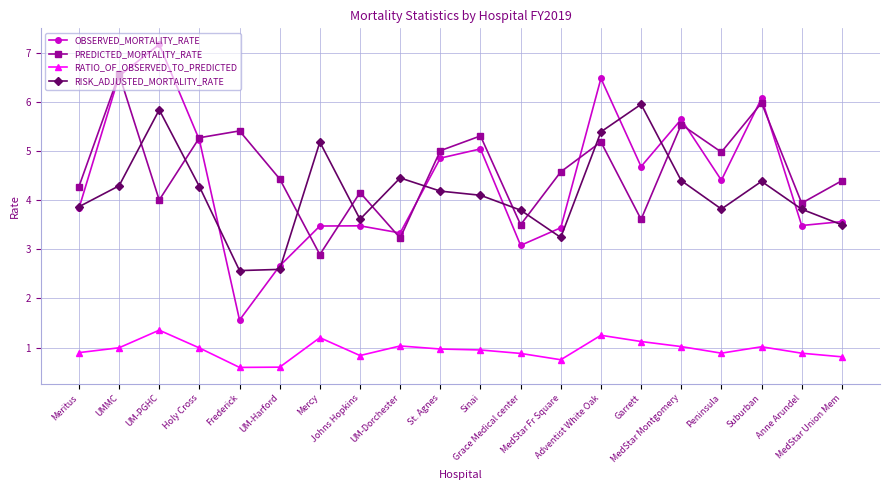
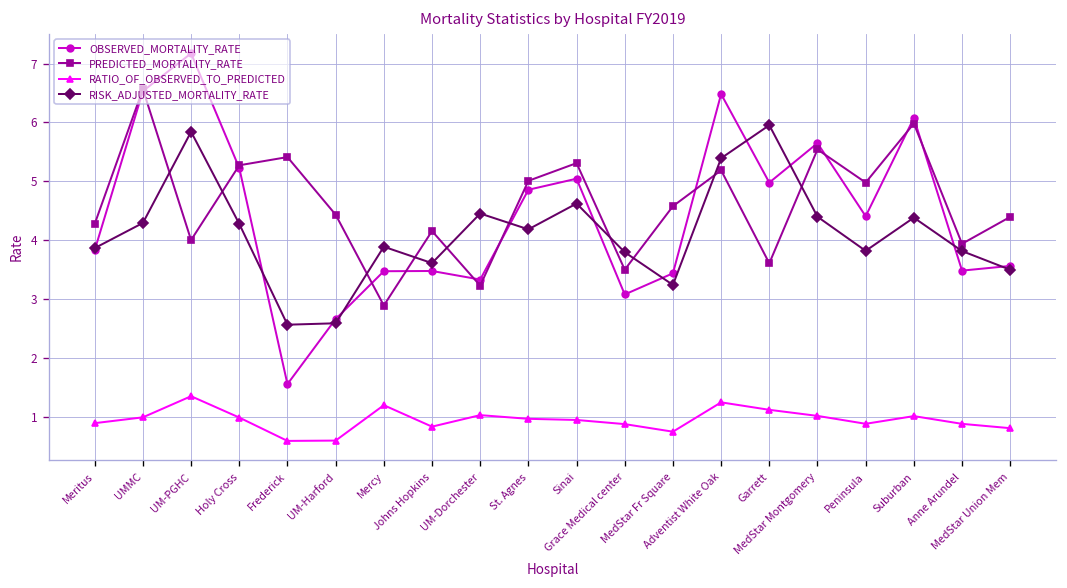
  {
    "OBSERVED_MORTALITY_RATE": {
      "Frederick": 1.6,
      "UM-Harford": 2.7,
      "Mercy": 3.5,
      "Johns Hopkins": 3.5,
      "UM-Dorchester": 3.3,
      "St. Agnes": 4.9,
      "Sinai": 5.0,
      "Grace Medical center": 3.1,
      "MedStar Fr Square": 3.4,
      "Adventist White Oak": 6.5,
-     "Garrett": 4.7,
+     "Garrett": 5.0,
      "MedStar Montgomery": 5.6,
      "Peninsula": 4.4,
      "Suburban": 6.1,
      "Anne Arundel": 3.5,
      "MedStar Union Mem": 3.6
    },
    "PREDICTED_MORTALITY_RATE": {
      "Meritus": 4.3,
      "UM-PGHC": 4.0,
      "Frederick": 5.4,
      "UM-Harford": 4.4,
      "Mercy": 2.9,
      "Johns Hopkins": 4.2,
      "UM-Dorchester": 3.2,
      "St. Agnes": 5.0,
      "Sinai": 5.3,
      "Grace Medical center": 3.5,
      "MedStar Fr Square": 4.6,
      "Adventist White Oak": 5.2,
      "Garrett": 3.6,
      "MedStar Montgomery": 5.5,
      "Peninsula": 5.0,
      "Suburban": 6.0,
      "Anne Arundel": 3.9,
      "MedStar Union Mem": 4.4
    },
    "RATIO_OF_OBSERVED_TO_PREDICTED": {
      "Meritus": 0.9,
      "UMMC": 1.0,
      "UM-PGHC": 1.4,
      "Holy Cross": 1.0,
      "Frederick": 0.6,
      "UM-Harford": 0.6,
      "Mercy": 1.2,
      "Johns Hopkins": 0.8,
      "UM-Dorchester": 1.0,
      "St. Agnes": 1.0,
      "Sinai": 1.0,
      "Grace Medical center": 0.9,
      "MedStar Fr Square": 0.8,
      "Adventist White Oak": 1.2,
      "Garrett": 1.1,
      "MedStar Montgomery": 1.0,
      "Peninsula": 0.9,
      "Suburban": 1.0,
      "Anne Arundel": 0.9,
      "MedStar Union Mem": 0.8
    },
    "RISK_ADJUSTED_MORTALITY_RATE": {
      "UMMC": 4.3,
      "UM-PGHC": 5.8,
      "Holy Cross": 4.3,
      "Frederick": 2.6,
      "UM-Harford": 2.6,
-     "Mercy": 5.2,
+     "Mercy": 3.9,
      "Johns Hopkins": 3.6,
      "UM-Dorchester": 4.5,
      "St. Agnes": 4.2,
-     "Sinai": 4.1,
+     "Sinai": 4.6,
      "Grace Medical center": 3.8,
      "MedStar Fr Square": 3.2,
      "Adventist White Oak": 5.4,
      "Garrett": 6.0,
      "MedStar Montgomery": 4.4,
      "Peninsula": 3.8,
      "Suburban": 4.4,
      "Anne Arundel": 3.8,
      "MedStar Union Mem": 3.5
    }
  }
